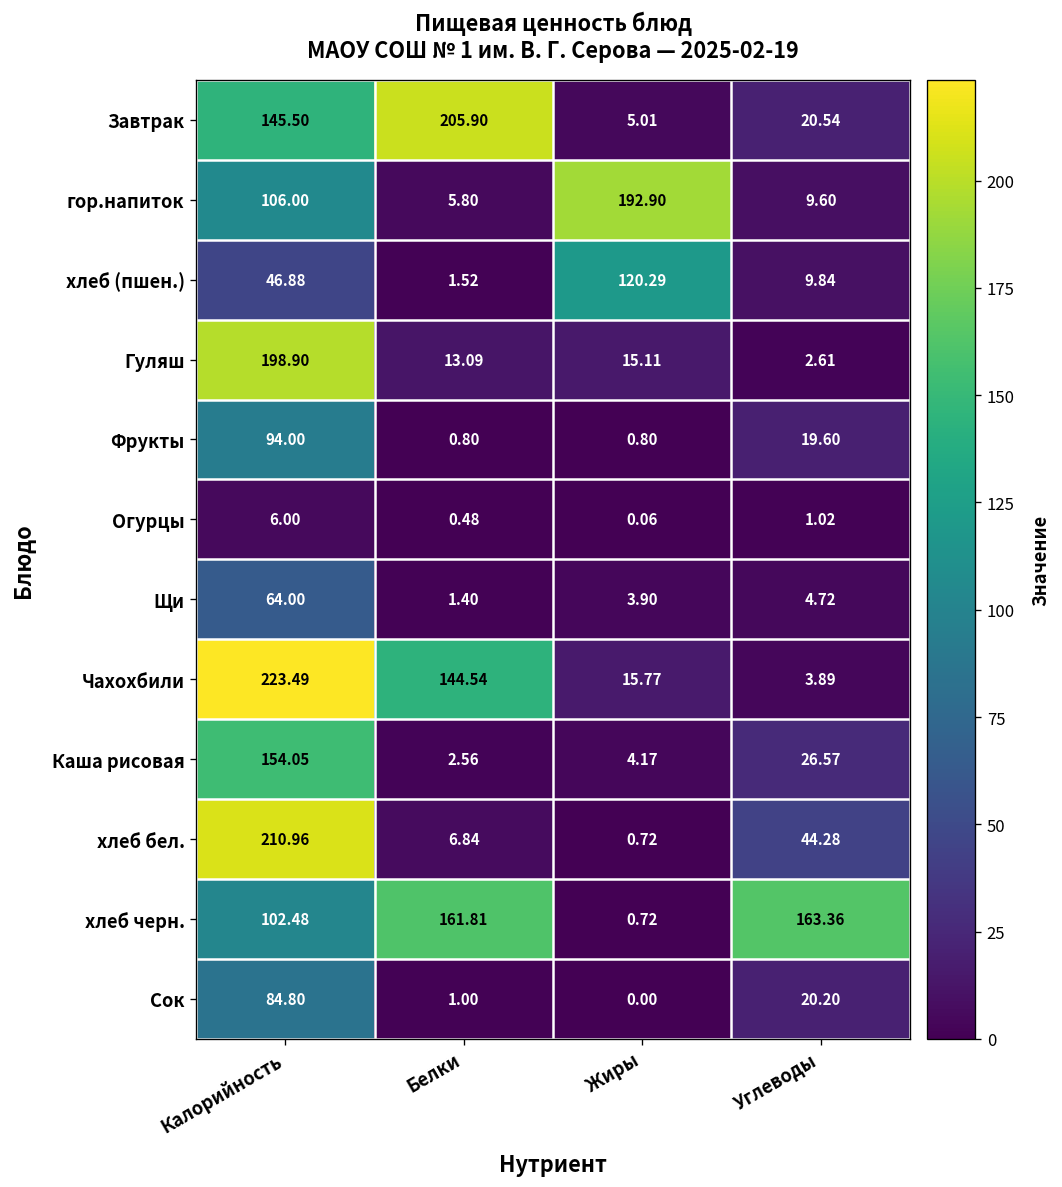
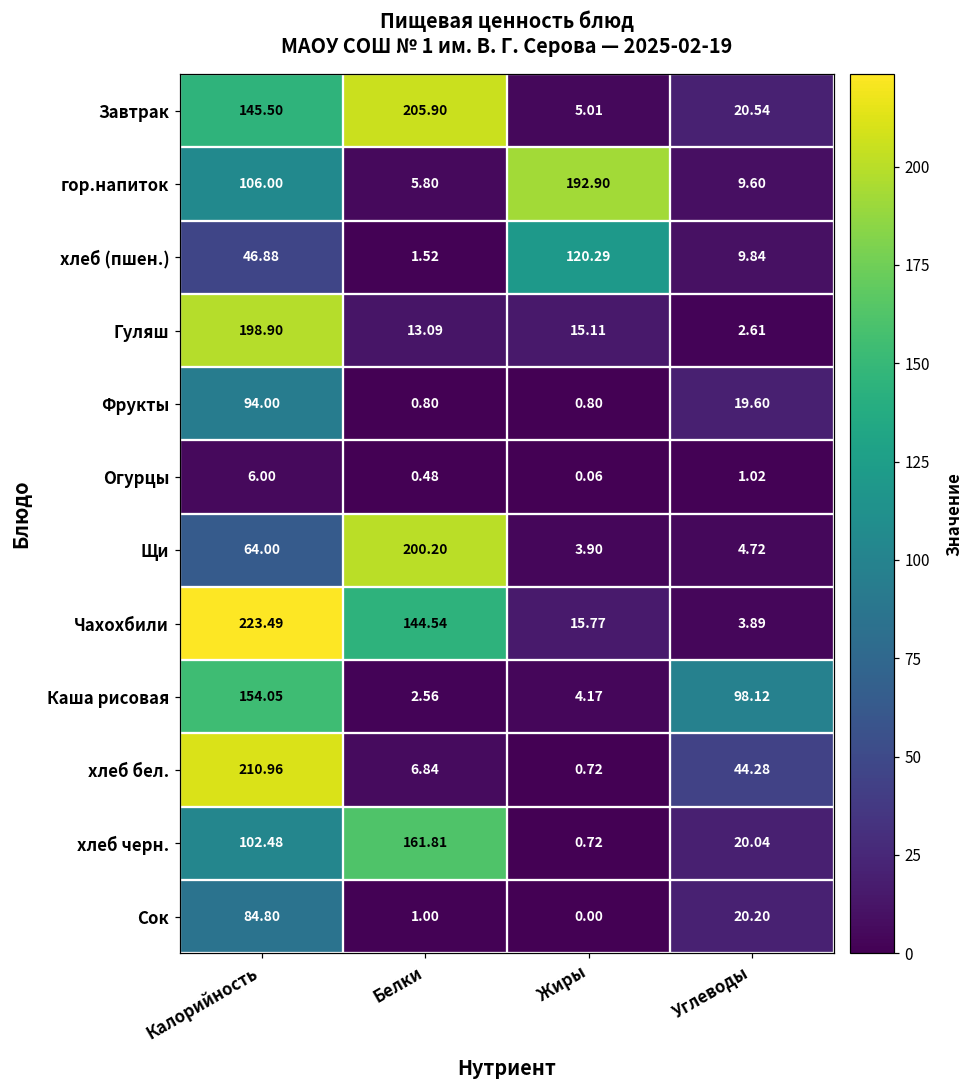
  {
    "Завтрак": {
      "Калорийность": 145.50,
      "Белки": 205.90,
      "Жиры": 5.01,
      "Углеводы": 20.54
    },
    "гор.напиток": {
      "Калорийность": 106.00,
      "Белки": 5.80,
      "Жиры": 192.90,
      "Углеводы": 9.60
    },
    "хлеб (пшен.)": {
      "Калорийность": 46.88,
      "Белки": 1.52,
      "Жиры": 120.29,
      "Углеводы": 9.84
    },
    "Гуляш": {
      "Калорийность": 198.90,
      "Белки": 13.09,
      "Жиры": 15.11,
      "Углеводы": 2.61
    },
    "Фрукты": {
      "Калорийность": 94.00,
      "Белки": 0.80,
      "Жиры": 0.80,
      "Углеводы": 19.60
    },
    "Огурцы": {
      "Калорийность": 6.00,
      "Белки": 0.48,
      "Жиры": 0.06,
      "Углеводы": 1.02
    },
    "Щи": {
      "Калорийность": 64.00,
-     "Белки": 1.40,
+     "Белки": 200.20,
      "Жиры": 3.90,
      "Углеводы": 4.72
    },
    "Чахохбили": {
      "Калорийность": 223.49,
      "Белки": 144.54,
      "Жиры": 15.77,
      "Углеводы": 3.89
    },
    "Каша рисовая": {
      "Калорийность": 154.05,
      "Белки": 2.56,
      "Жиры": 4.17,
-     "Углеводы": 26.57
+     "Углеводы": 98.12
    },
    "хлеб бел.": {
      "Калорийность": 210.96,
      "Белки": 6.84,
      "Жиры": 0.72,
      "Углеводы": 44.28
    },
    "хлеб черн.": {
      "Калорийность": 102.48,
      "Белки": 161.81,
      "Жиры": 0.72,
-     "Углеводы": 163.36
+     "Углеводы": 20.04
    },
    "Сок": {
      "Калорийность": 84.80,
      "Белки": 1.00,
      "Жиры": 0.00,
      "Углеводы": 20.20
    }
  }
